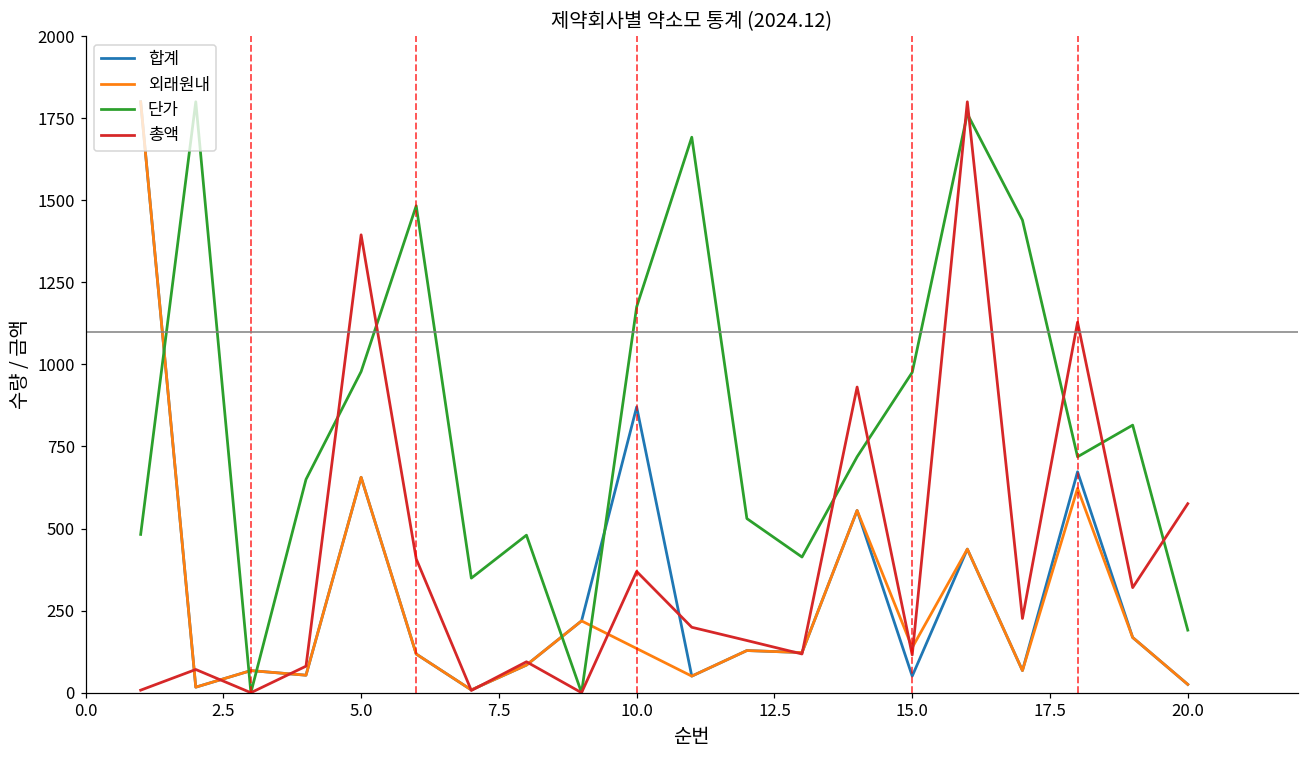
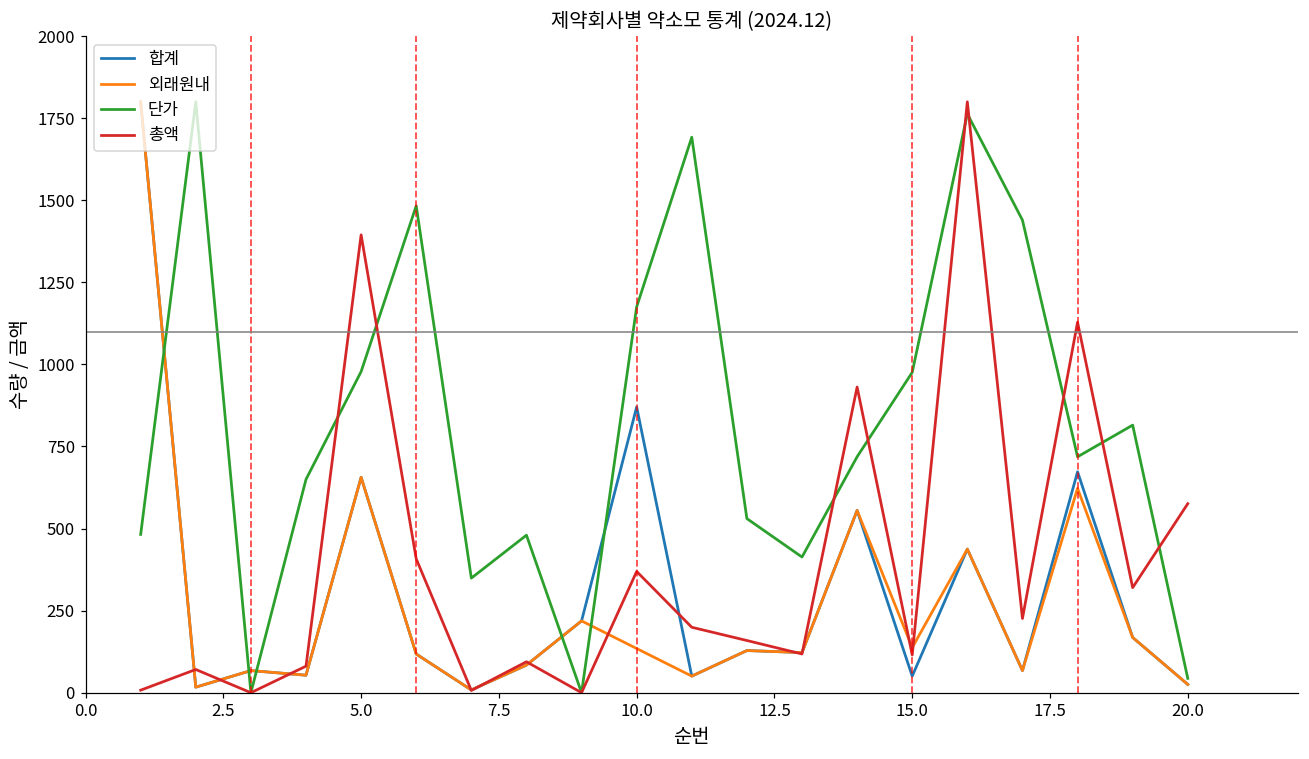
  {
    "합계": {
      "10.0": 870,
      "15.0": 50
    },
    "외래원내": {
      "10.0": 130,
      "15.0": 140
    },
    "단가": {
      "5.0": 980,
      "10.0": 1180,
      "15.0": 980,
-     "20.0": 190
+     "20.0": 40
    },
    "총액": {
      "5.0": 1390,
      "10.0": 370,
      "15.0": 110,
      "20.0": 580
    }
  }
